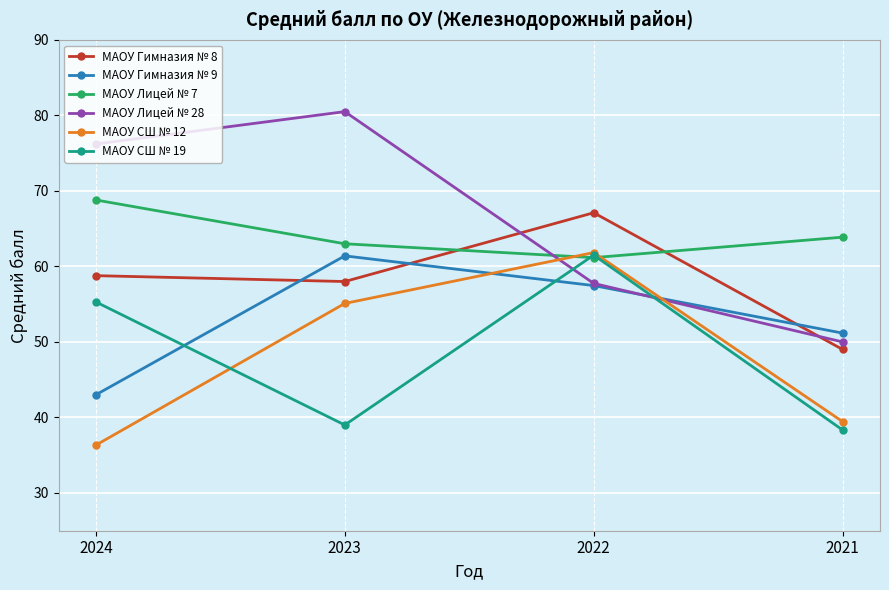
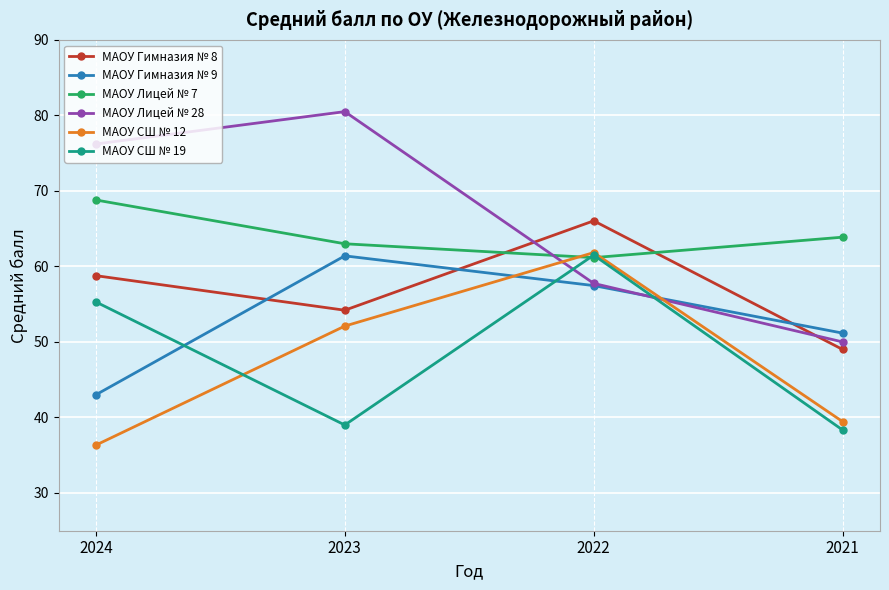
  {
    "МАОУ Гимназия № 8": {
      "2024": 59,
-     "2023": 58,
-     "2022": 67,
+     "2023": 54,
+     "2022": 66,
      "2021": 49
    },
    "МАОУ Гимназия № 9": {
      "2024": 43,
      "2023": 61,
      "2021": 51
    },
    "МАОУ Лицей № 28": {
      "2023": 81,
      "2021": 50
    },
    "МАОУ СШ № 12": {
      "2024": 36,
-     "2023": 55,
+     "2023": 52,
      "2021": 39
    }
  }
